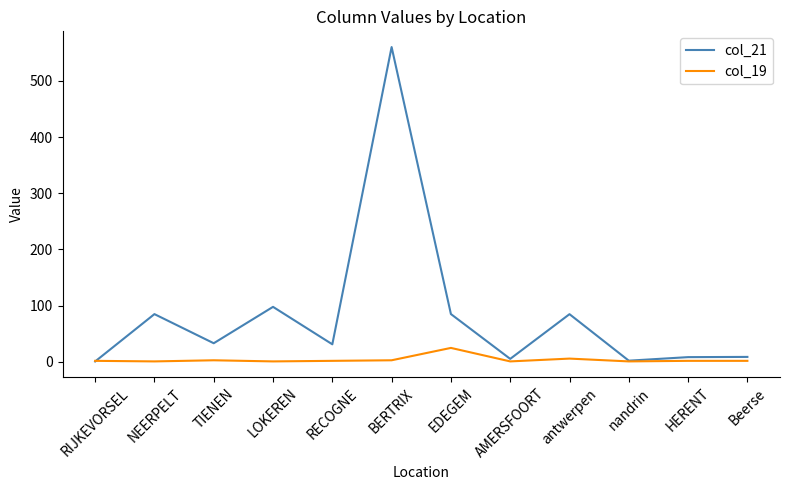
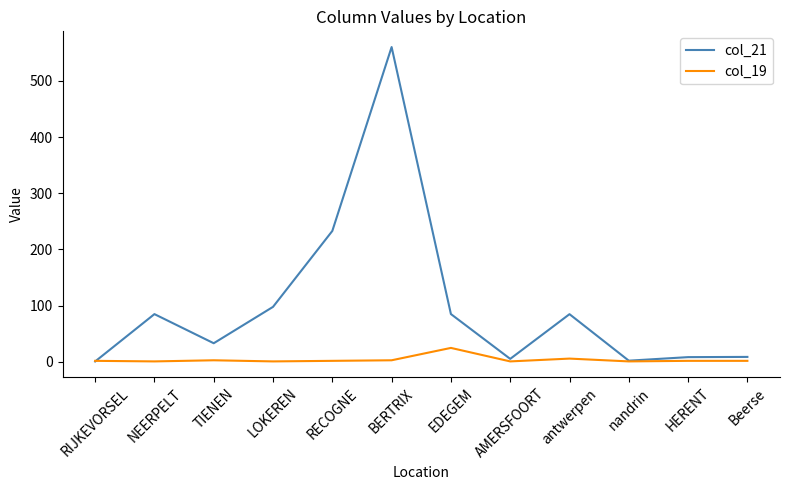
  {
    "col_21": {
      "NEERPELT": 90,
      "TIENEN": 30,
      "LOKEREN": 100,
-     "RECOGNE": 30,
+     "RECOGNE": 230,
      "BERTRIX": 560,
      "EDEGEM": 90,
      "antwerpen": 90,
      "HERENT": 10,
      "Beerse": 10
    },
    "col_19": {
      "NEERPELT": 0,
      "TIENEN": 0,
      "LOKEREN": 0,
      "RECOGNE": 0,
      "BERTRIX": 0,
      "EDEGEM": 30,
      "antwerpen": 10,
      "HERENT": 0,
      "Beerse": 0
    }
  }
